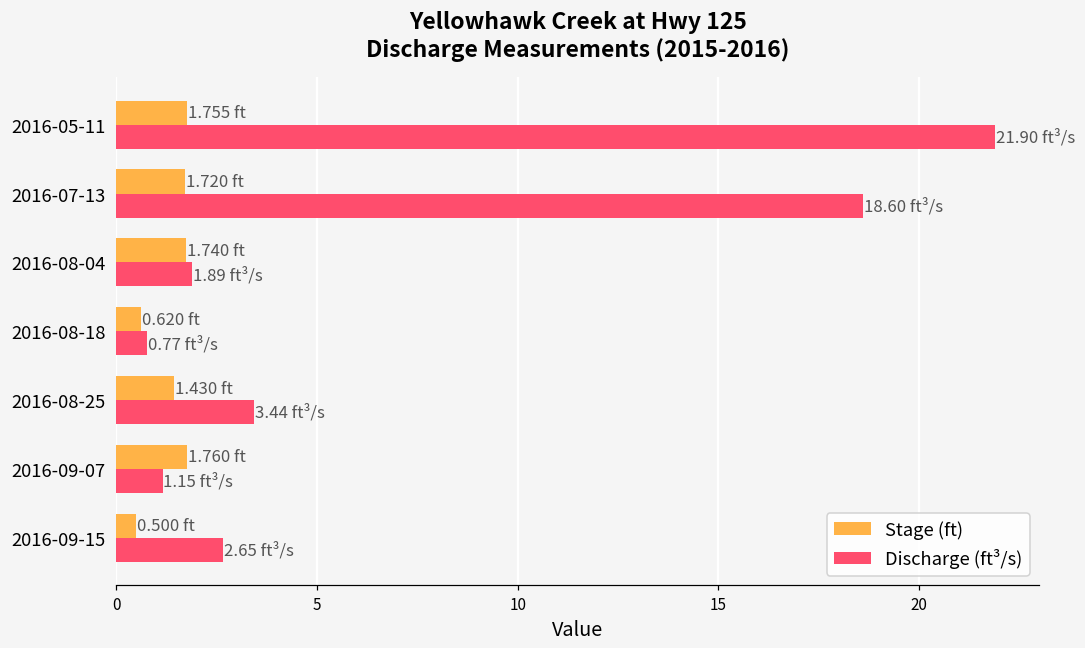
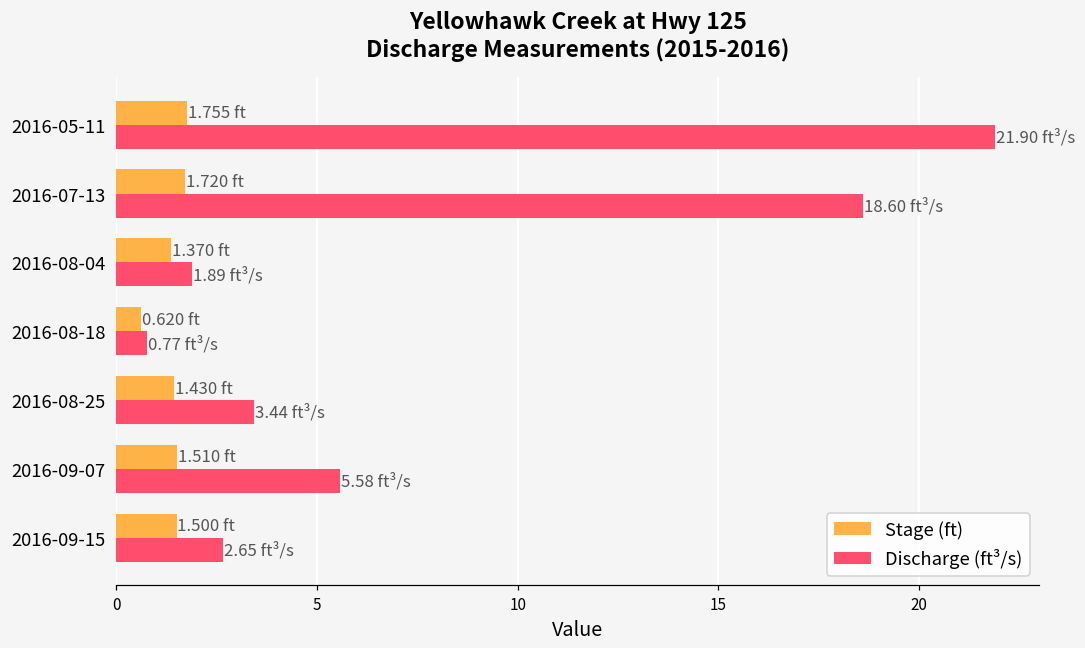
  {
    "Stage (ft)": {
      "2016-05-11": 1.755,
      "2016-07-13": 1.720,
-     "2016-08-04": 1.740,
+     "2016-08-04": 1.370,
      "2016-08-18": 0.620,
      "2016-08-25": 1.430,
-     "2016-09-07": 1.760,
-     "2016-09-15": 0.500
+     "2016-09-07": 1.510,
+     "2016-09-15": 1.500
    },
    "Discharge (ft³/s)": {
      "2016-05-11": 21.90,
      "2016-07-13": 18.60,
      "2016-08-04": 1.89,
      "2016-08-18": 0.77,
      "2016-08-25": 3.44,
-     "2016-09-07": 1.15,
+     "2016-09-07": 5.58,
      "2016-09-15": 2.65
    }
  }
